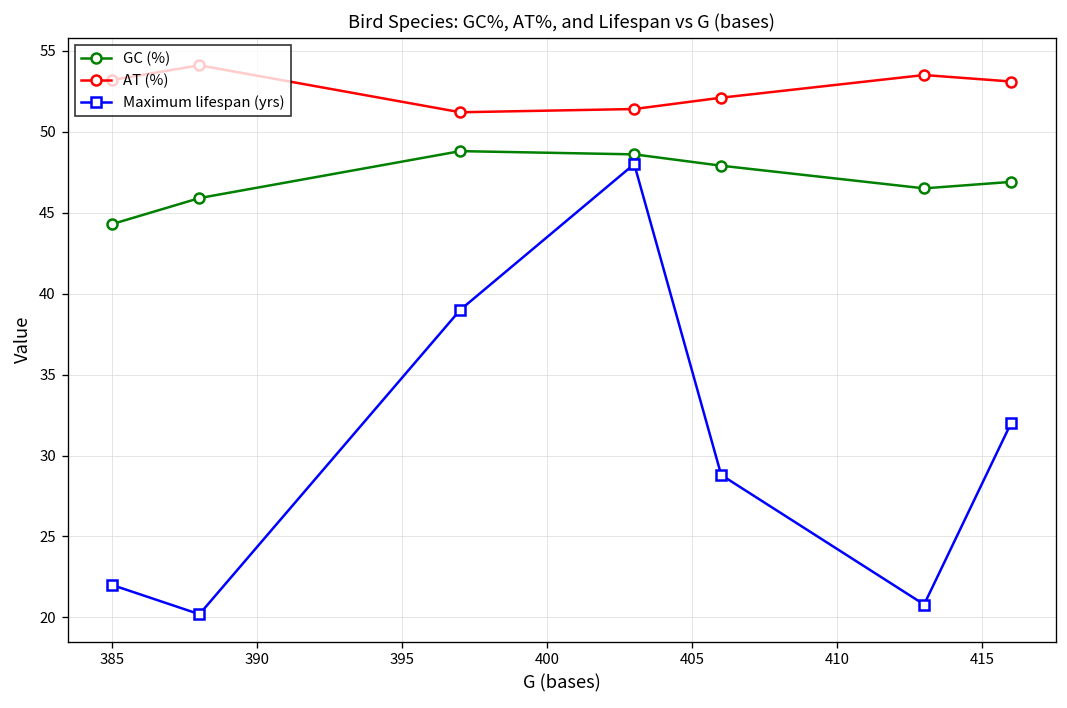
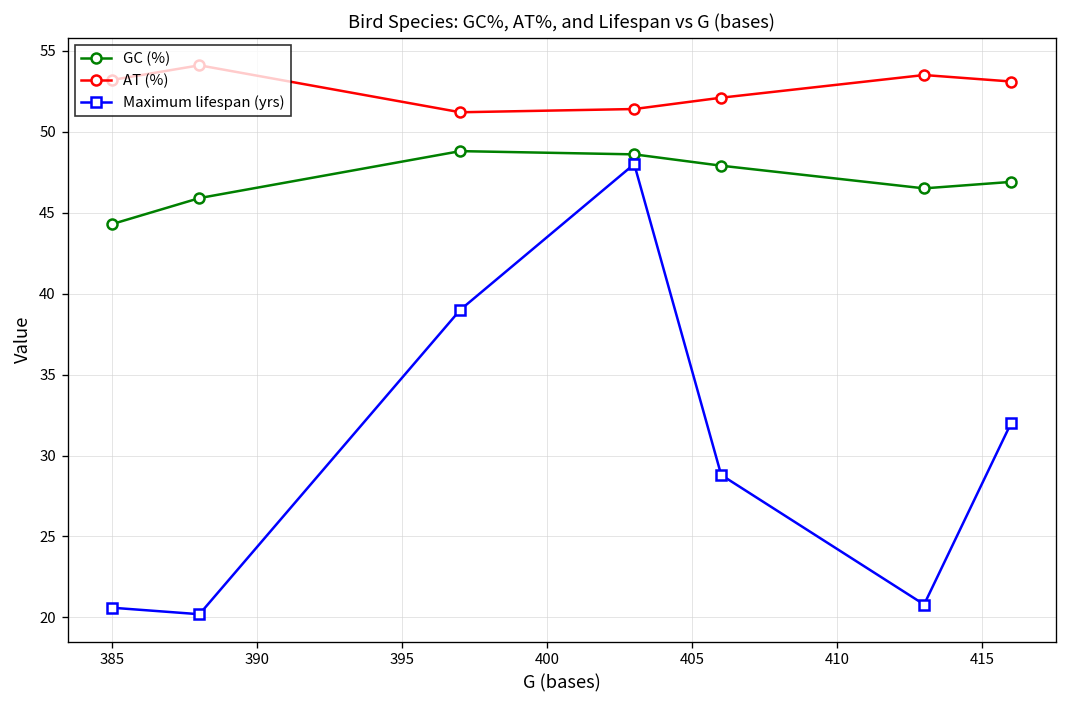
  {
    "GC (%)": {
      "385": 44.3
    },
    "Maximum lifespan (yrs)": {
-     "385": 22.0
+     "385": 20.6
    }
  }
